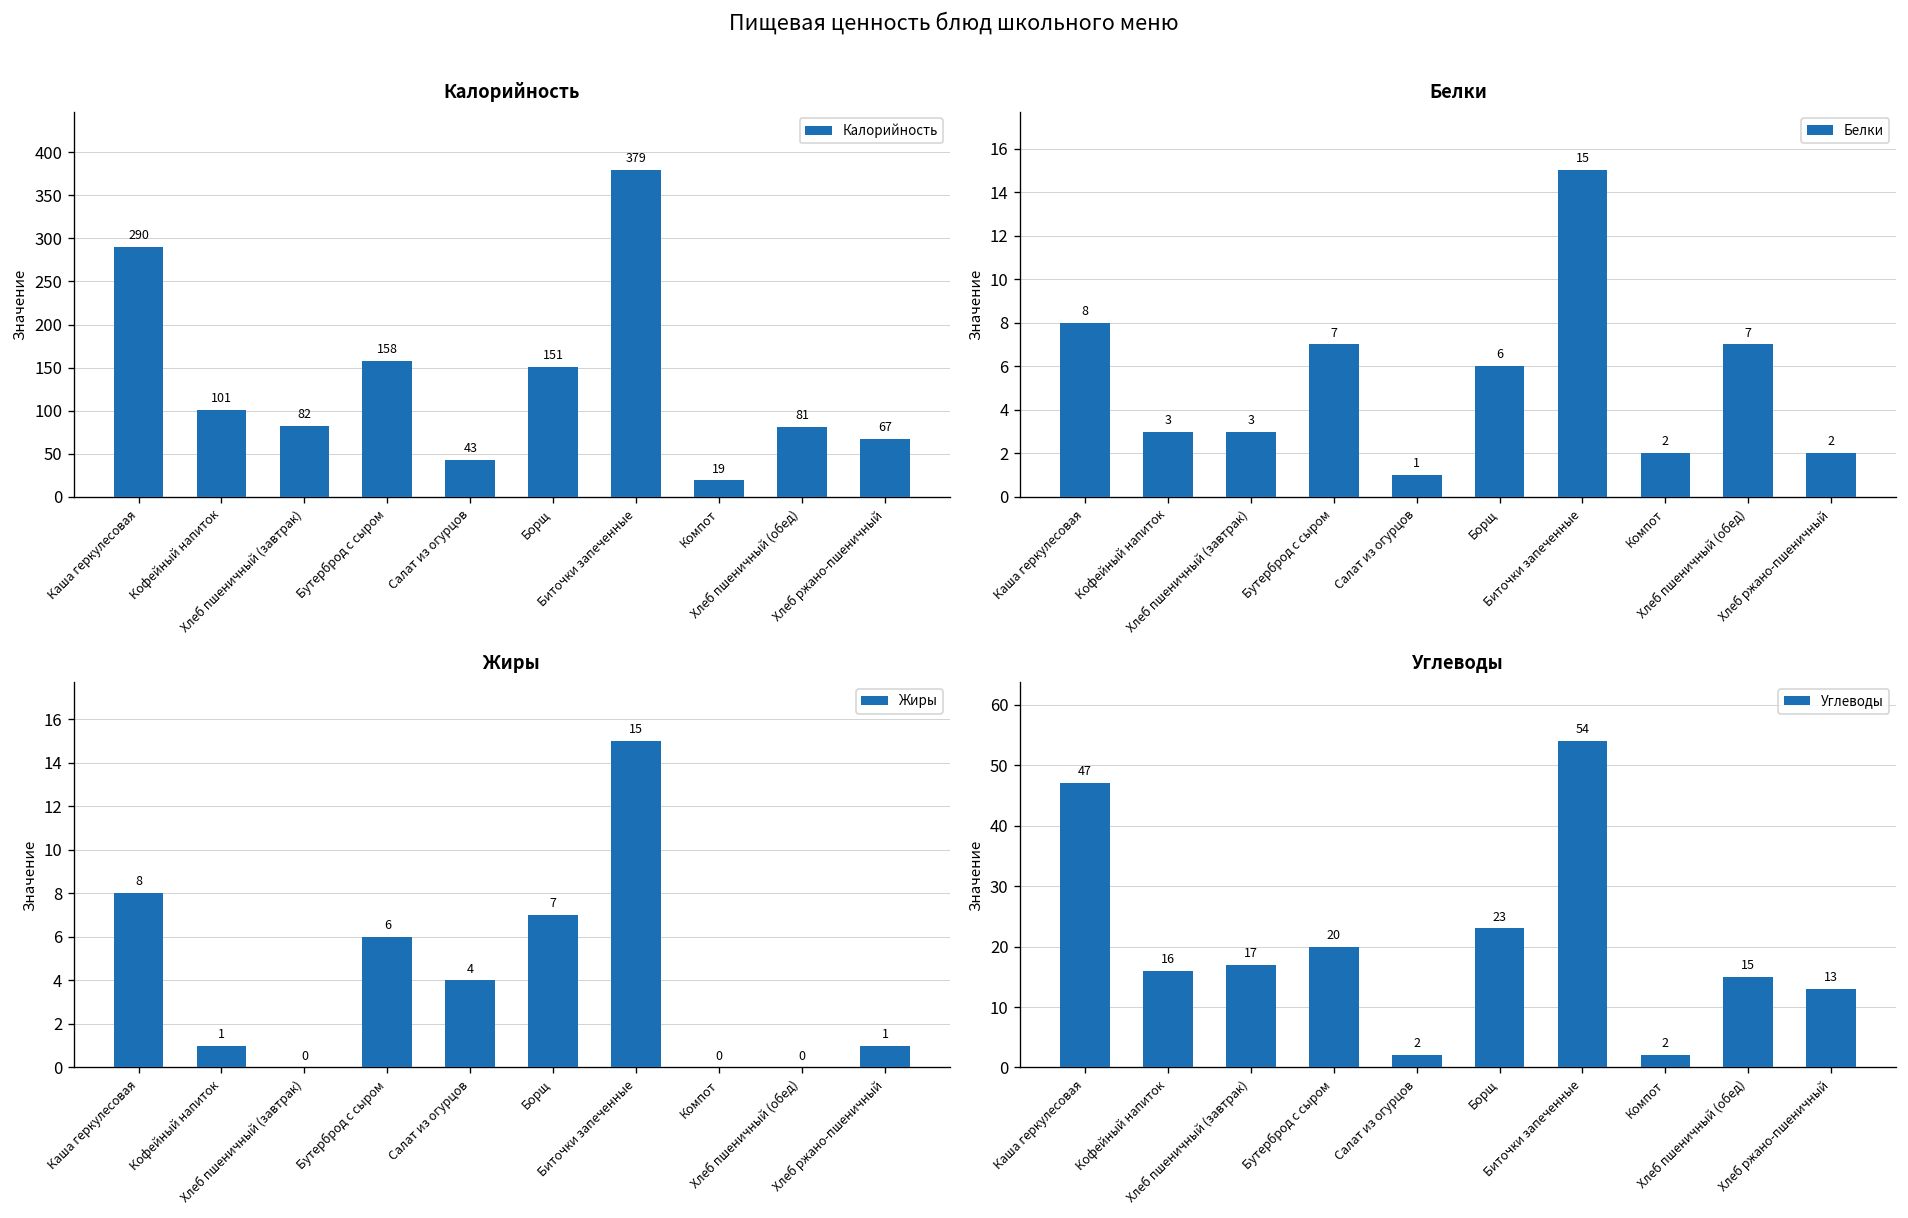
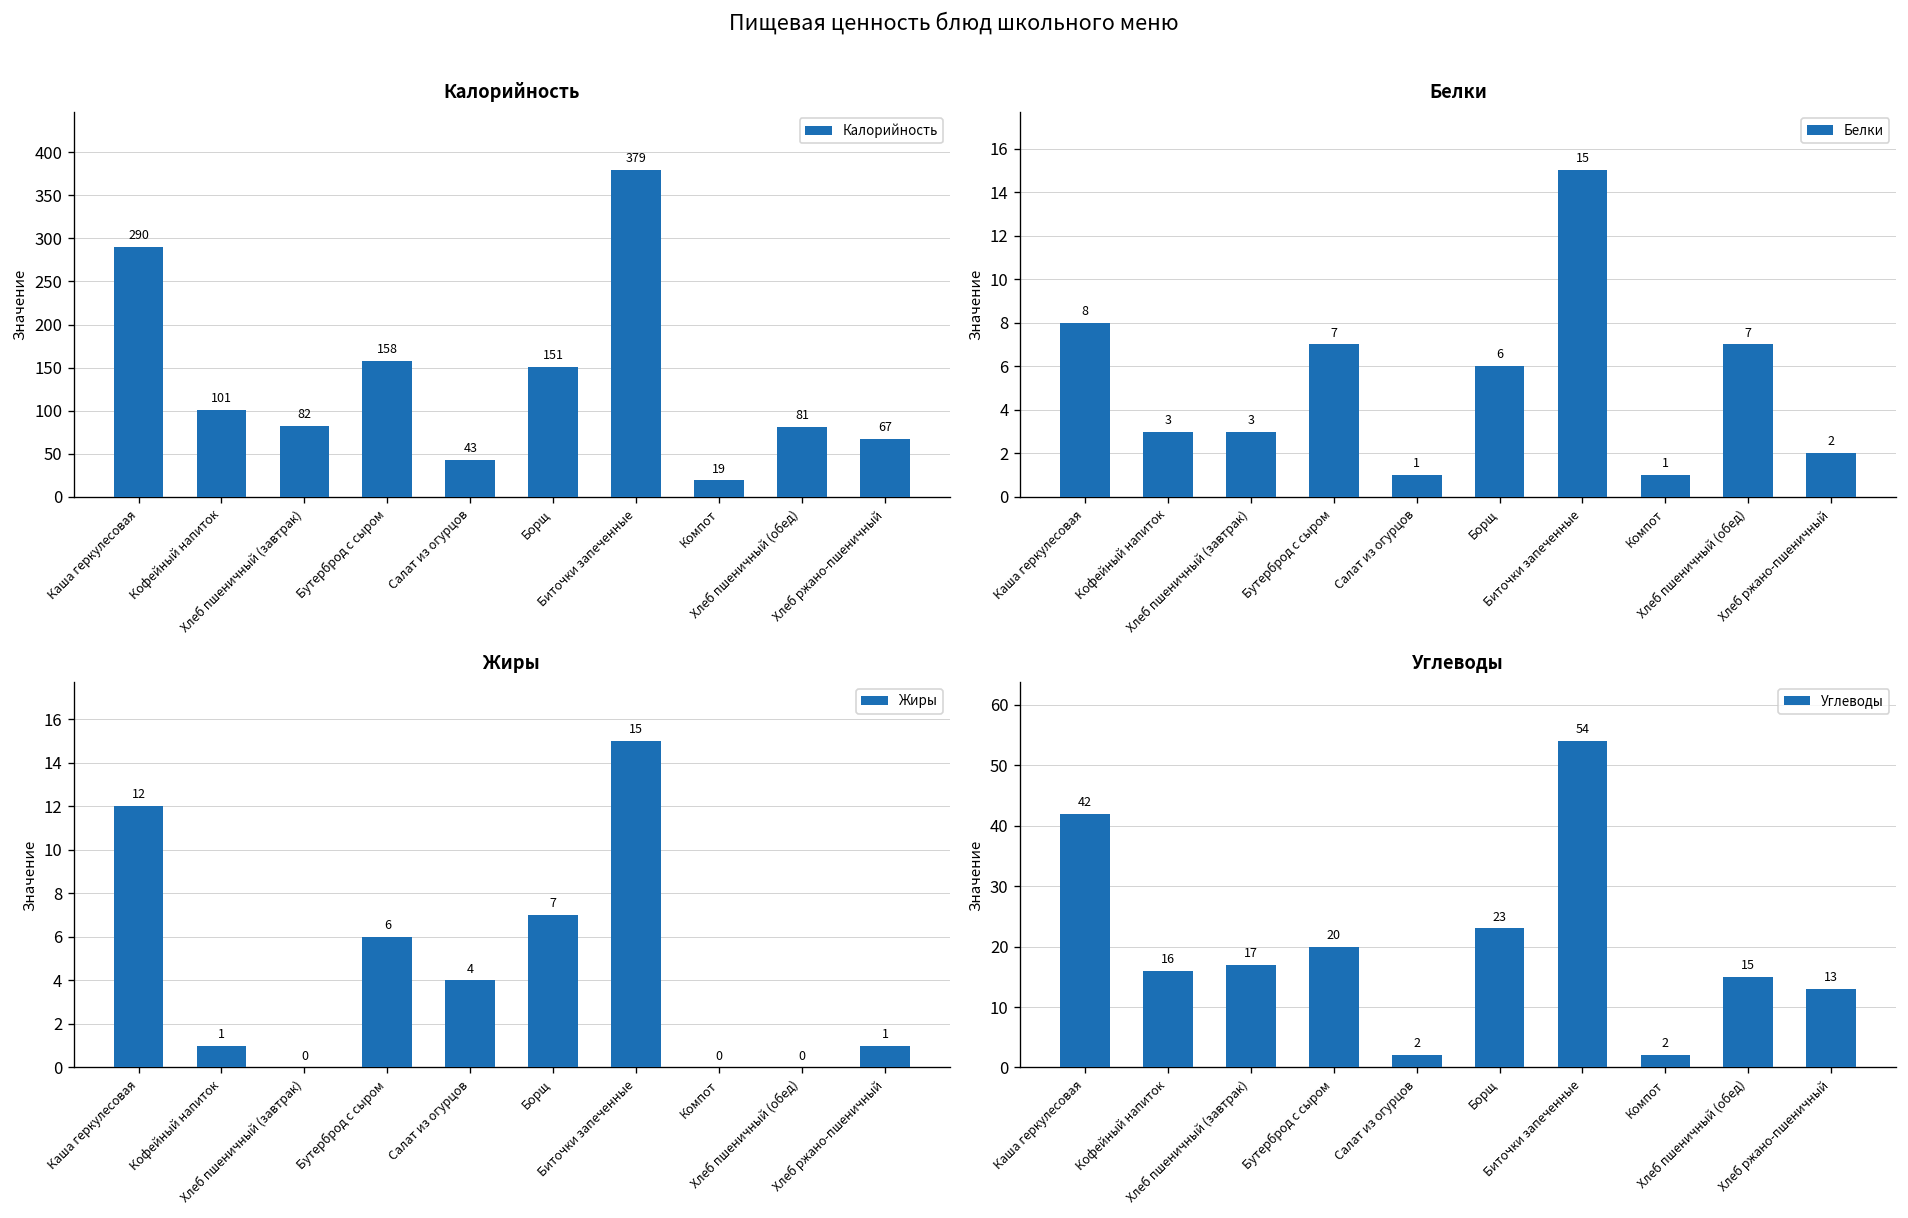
  {
    "Калорийность": {
      "Каша геркулесовая": 290,
      "Кофейный напиток": 101,
      "Хлеб пшеничный (завтрак)": 82,
      "Бутерброд с сыром": 158,
      "Салат из огурцов": 43,
      "Борщ": 151,
      "Биточки запеченные": 379,
      "Компот": 19,
      "Хлеб пшеничный (обед)": 81,
      "Хлеб ржано-пшеничный": 67
    },
    "Белки": {
      "Каша геркулесовая": 8,
      "Кофейный напиток": 3,
      "Хлеб пшеничный (завтрак)": 3,
      "Бутерброд с сыром": 7,
      "Салат из огурцов": 1,
      "Борщ": 6,
      "Биточки запеченные": 15,
-     "Компот": 2,
+     "Компот": 1,
      "Хлеб пшеничный (обед)": 7,
      "Хлеб ржано-пшеничный": 2
    },
    "Жиры": {
-     "Каша геркулесовая": 8,
+     "Каша геркулесовая": 12,
      "Кофейный напиток": 1,
      "Хлеб пшеничный (завтрак)": 0,
      "Бутерброд с сыром": 6,
      "Салат из огурцов": 4,
      "Борщ": 7,
      "Биточки запеченные": 15,
      "Компот": 0,
      "Хлеб пшеничный (обед)": 0,
      "Хлеб ржано-пшеничный": 1
    },
    "Углеводы": {
-     "Каша геркулесовая": 47,
+     "Каша геркулесовая": 42,
      "Кофейный напиток": 16,
      "Хлеб пшеничный (завтрак)": 17,
      "Бутерброд с сыром": 20,
      "Салат из огурцов": 2,
      "Борщ": 23,
      "Биточки запеченные": 54,
      "Компот": 2,
      "Хлеб пшеничный (обед)": 15,
      "Хлеб ржано-пшеничный": 13
    }
  }
